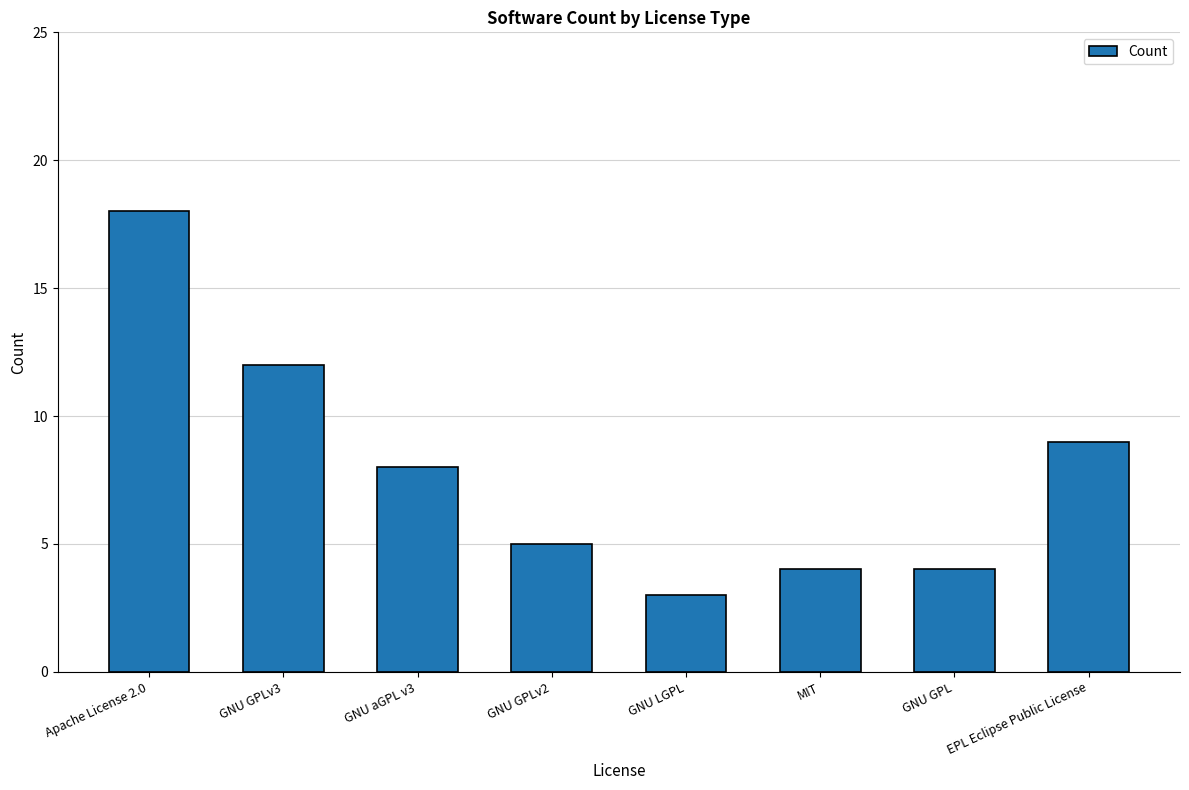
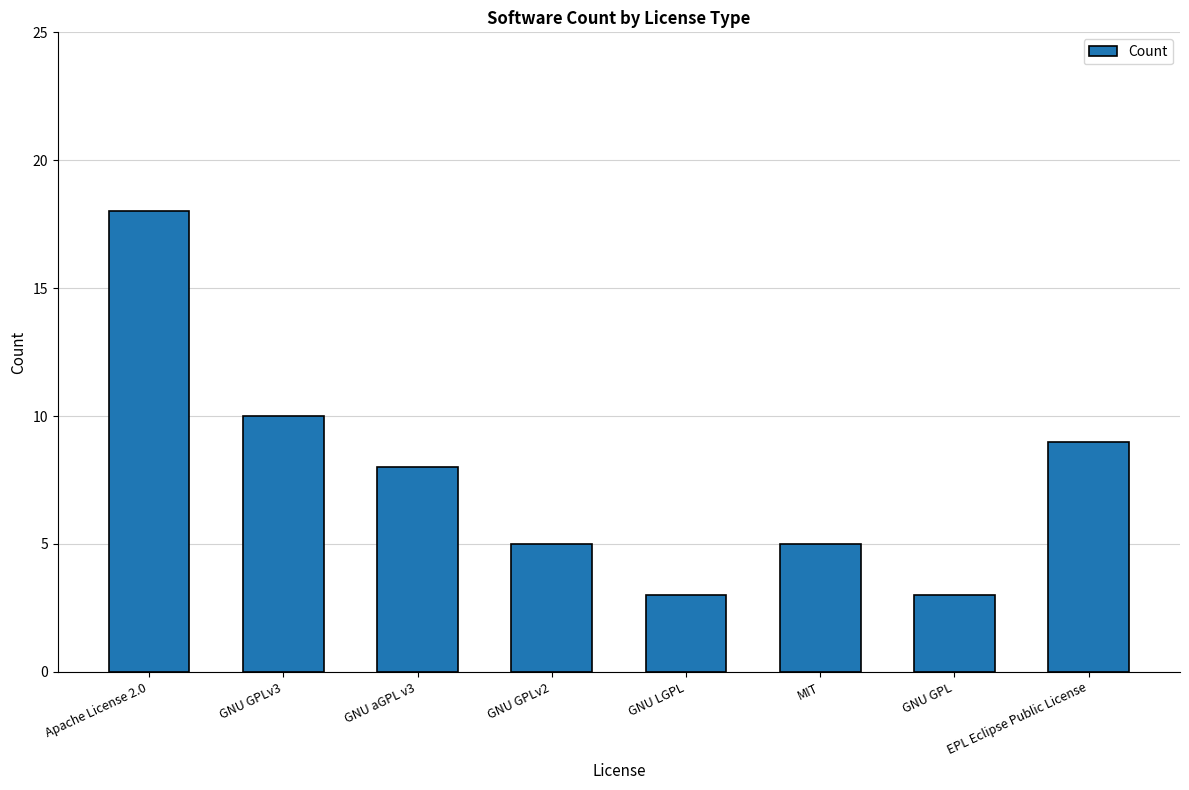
  {
    "Apache License 2.0": 18,
-   "GNU GPLv3": 12,
+   "GNU GPLv3": 10,
    "GNU aGPL v3": 8,
    "GNU GPLv2": 5,
    "GNU LGPL": 3,
-   "MIT": 4,
-   "GNU GPL": 4,
+   "MIT": 5,
+   "GNU GPL": 3,
    "EPL Eclipse Public License": 9
  }
